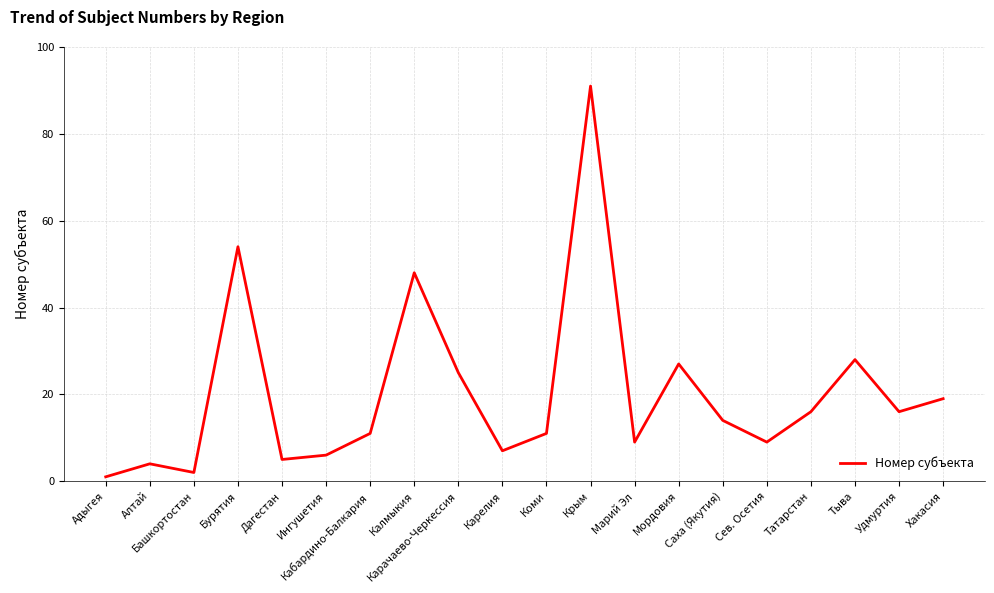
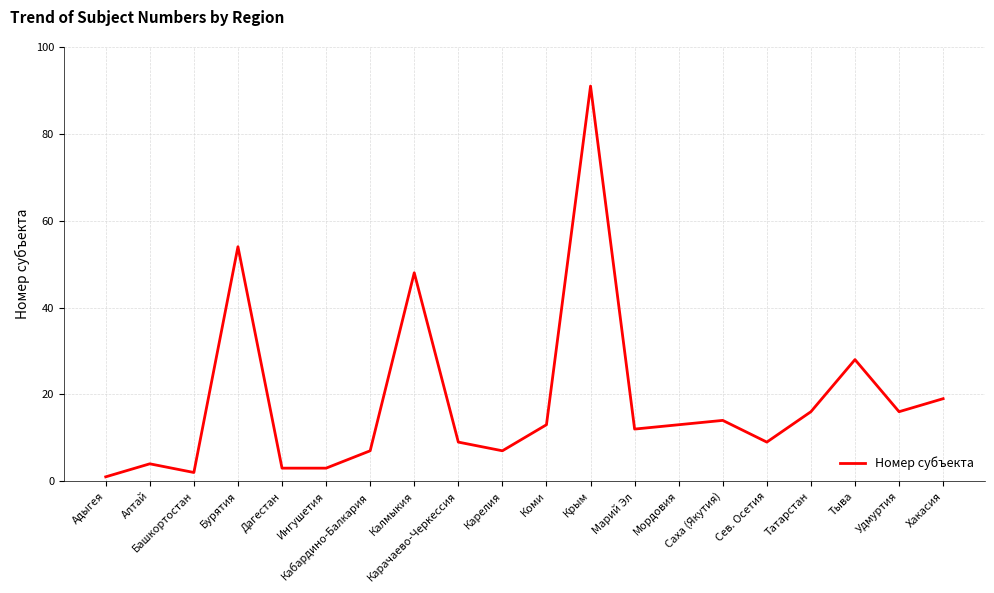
  {
    "Адыгея": 1,
    "Алтай": 4,
    "Башкортостан": 2,
    "Бурятия": 54,
-   "Дагестан": 5,
-   "Ингушетия": 6,
-   "Кабардино-Балкария": 11,
+   "Дагестан": 3,
+   "Ингушетия": 3,
+   "Кабардино-Балкария": 7,
    "Калмыкия": 48,
-   "Карачаево-Черкессия": 25,
+   "Карачаево-Черкессия": 9,
    "Карелия": 7,
-   "Коми": 11,
+   "Коми": 13,
    "Крым": 91,
-   "Марий Эл": 9,
-   "Мордовия": 27,
+   "Марий Эл": 12,
+   "Мордовия": 13,
    "Саха (Якутия)": 14,
    "Сев. Осетия": 9,
    "Татарстан": 16,
    "Тыва": 28,
    "Удмуртия": 16,
    "Хакасия": 19
  }
